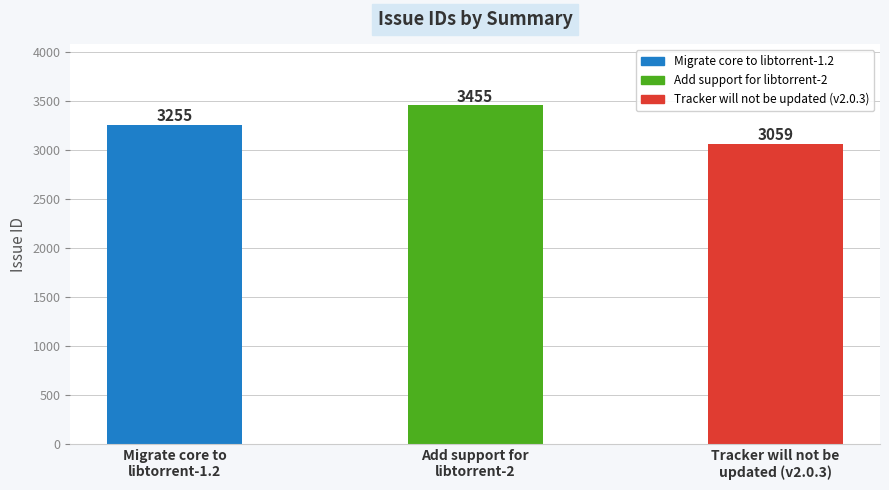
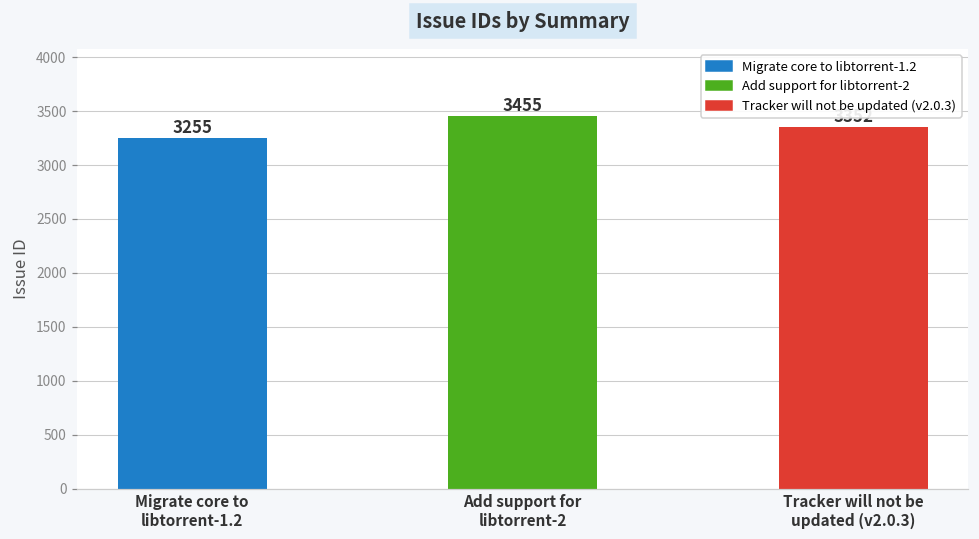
  {
-   "Tracker will not be updated (v2.0.3)": 3100
+   "Tracker will not be updated (v2.0.3)": 3400
  }
